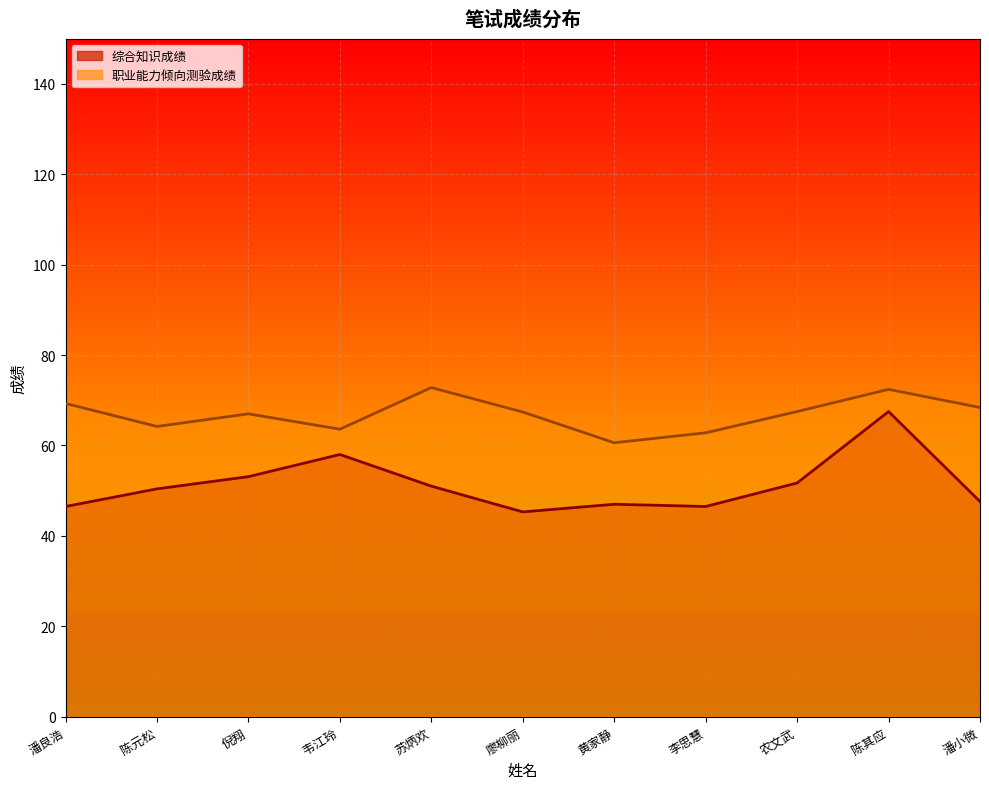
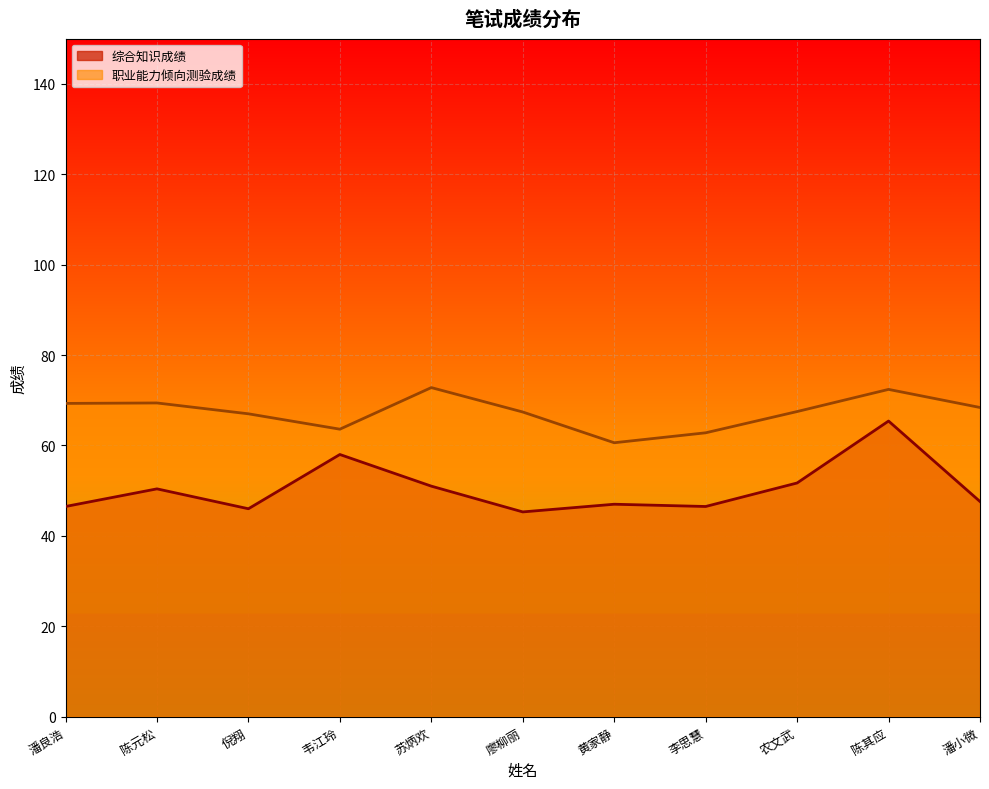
  {
    "综合知识成绩": {
      "潘良浩": 47,
      "陈元松": 50,
-     "倪翔": 53,
+     "倪翔": 46,
      "韦江玲": 58,
      "苏炳欢": 51,
      "廖柳丽": 45,
      "黄家静": 47,
      "李思慧": 47,
      "农文武": 52,
-     "陈其应": 68,
+     "陈其应": 65,
      "潘小微": 48
    },
    "职业能力倾向测验成绩": {
      "潘良浩": 69,
-     "陈元松": 64,
+     "陈元松": 69,
      "倪翔": 67,
      "韦江玲": 64,
      "苏炳欢": 73,
      "廖柳丽": 67,
      "黄家静": 61,
      "李思慧": 63,
      "农文武": 68,
      "陈其应": 72,
      "潘小微": 68
    }
  }
